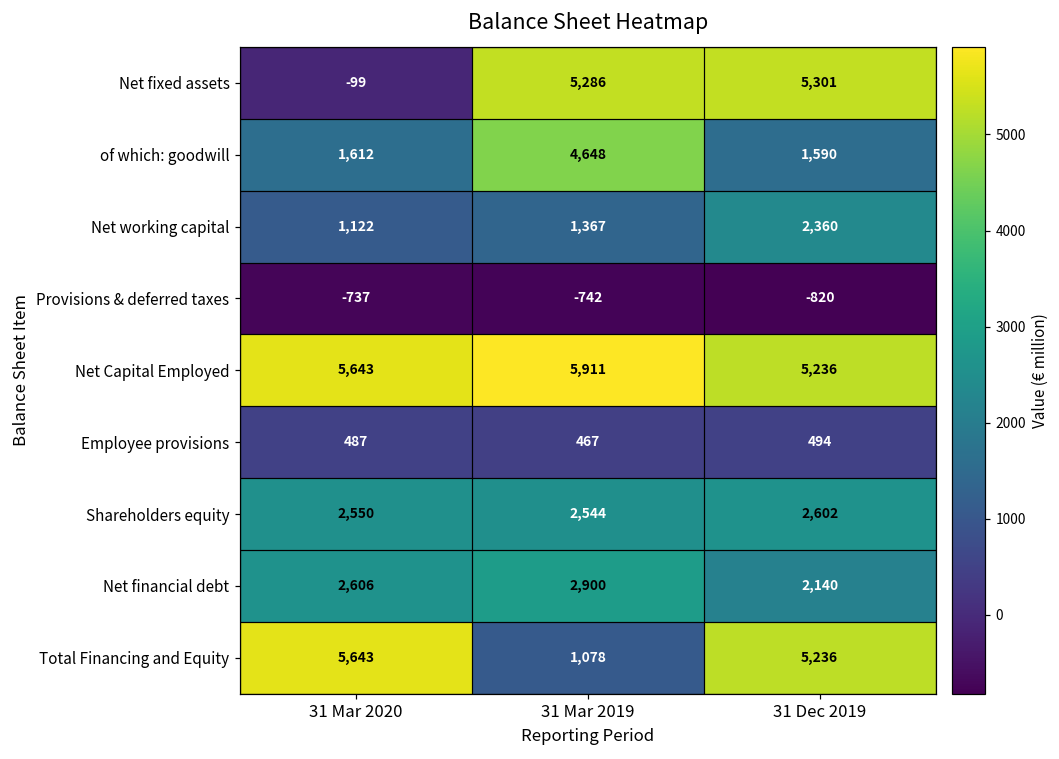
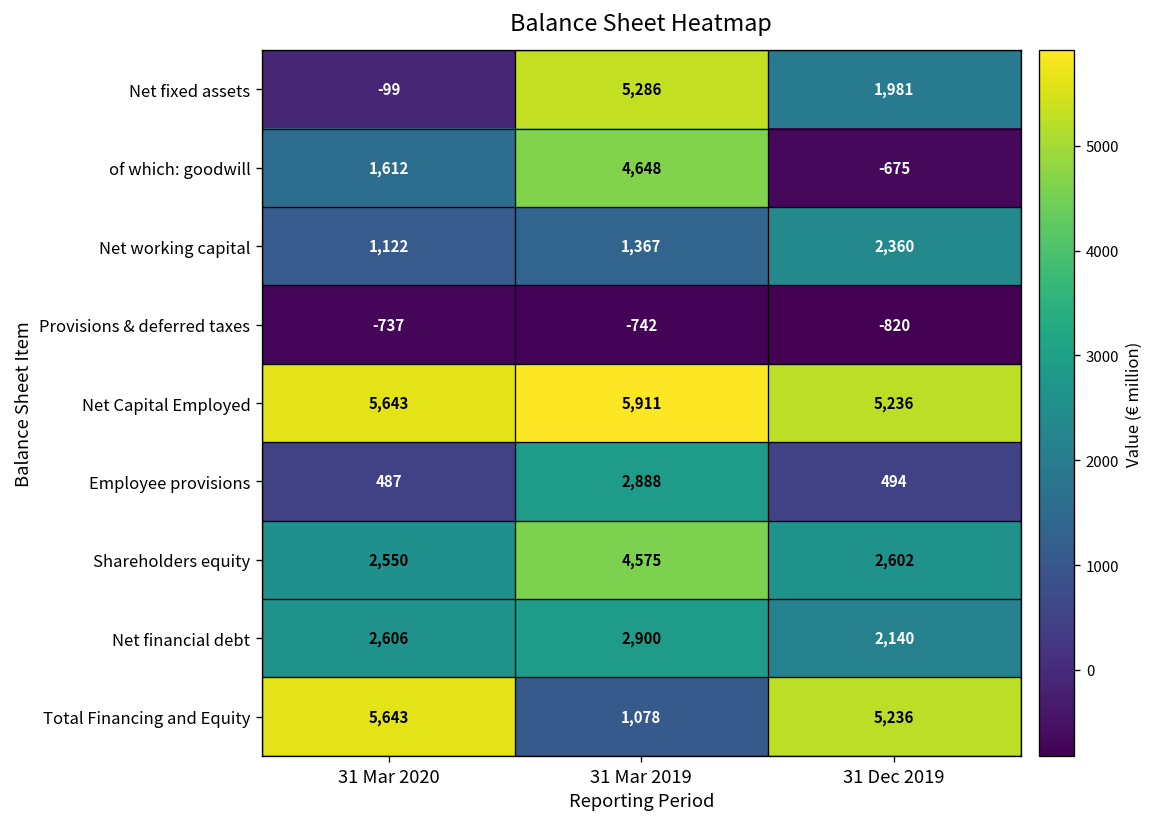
  {
    "Net fixed assets": {
      "31 Mar 2020": "-99",
      "31 Mar 2019": "5,286",
-     "31 Dec 2019": "5,301"
+     "31 Dec 2019": "1,981"
    },
    "of which: goodwill": {
      "31 Mar 2020": "1,612",
      "31 Mar 2019": "4,648",
-     "31 Dec 2019": "1,590"
+     "31 Dec 2019": "-675"
    },
    "Net working capital": {
      "31 Mar 2020": "1,122",
      "31 Mar 2019": "1,367",
      "31 Dec 2019": "2,360"
    },
    "Provisions & deferred taxes": {
      "31 Mar 2020": "-737",
      "31 Mar 2019": "-742",
      "31 Dec 2019": "-820"
    },
    "Net Capital Employed": {
      "31 Mar 2020": "5,643",
      "31 Mar 2019": "5,911",
      "31 Dec 2019": "5,236"
    },
    "Employee provisions": {
      "31 Mar 2020": "487",
-     "31 Mar 2019": "467",
+     "31 Mar 2019": "2,888",
      "31 Dec 2019": "494"
    },
    "Shareholders equity": {
      "31 Mar 2020": "2,550",
-     "31 Mar 2019": "2,544",
+     "31 Mar 2019": "4,575",
      "31 Dec 2019": "2,602"
    },
    "Net financial debt": {
      "31 Mar 2020": "2,606",
      "31 Mar 2019": "2,900",
      "31 Dec 2019": "2,140"
    },
    "Total Financing and Equity": {
      "31 Mar 2020": "5,643",
      "31 Mar 2019": "1,078",
      "31 Dec 2019": "5,236"
    }
  }
